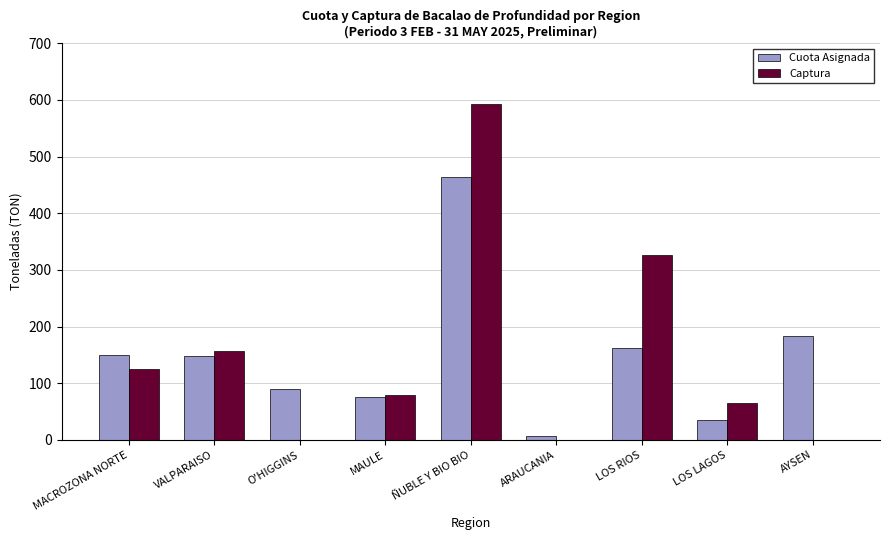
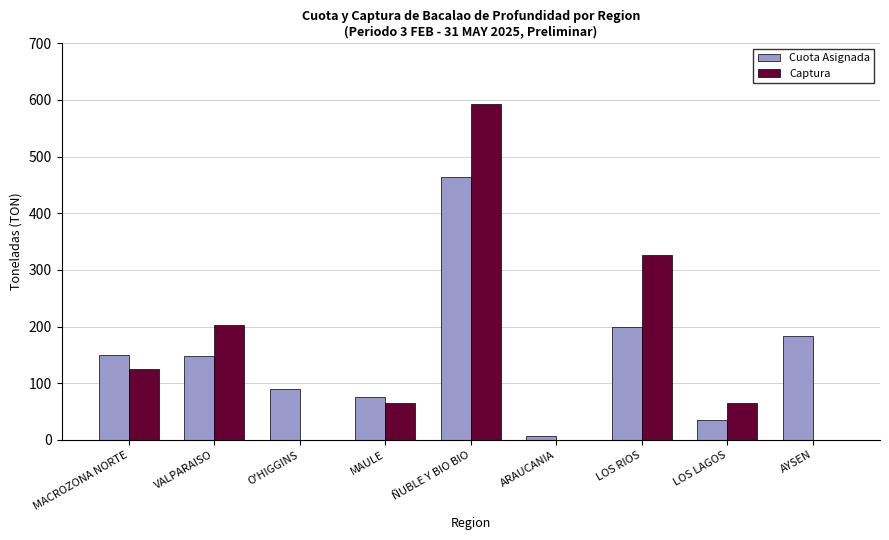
  {
    "Cuota Asignada": {
      "MACROZONA NORTE": 150,
      "VALPARAISO": 150,
      "O'HIGGINS": 90,
      "MAULE": 80,
      "ÑUBLE Y BIO BIO": 460,
      "ARAUCANIA": 10,
-     "LOS RIOS": 160,
+     "LOS RIOS": 200,
      "LOS LAGOS": 30,
      "AYSEN": 180
    },
    "Captura": {
      "MACROZONA NORTE": 130,
-     "VALPARAISO": 160,
+     "VALPARAISO": 200,
      "O'HIGGINS": 0,
-     "MAULE": 80,
+     "MAULE": 70,
      "ÑUBLE Y BIO BIO": 590,
      "ARAUCANIA": 0,
      "LOS RIOS": 330,
      "LOS LAGOS": 60,
      "AYSEN": 0
    }
  }
